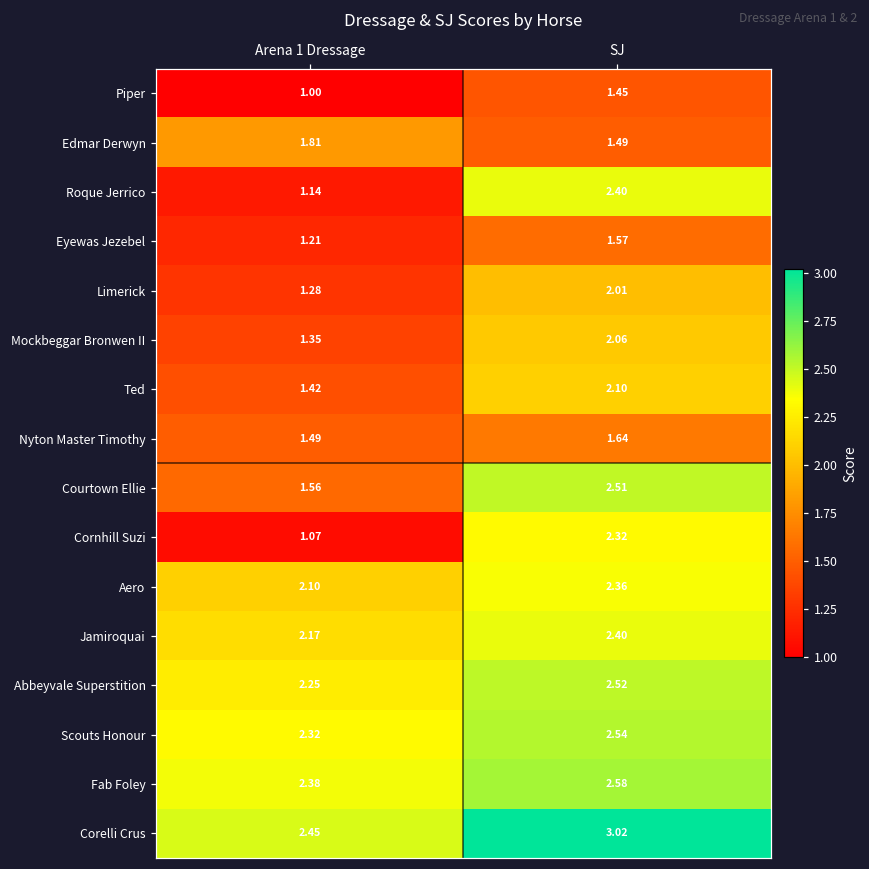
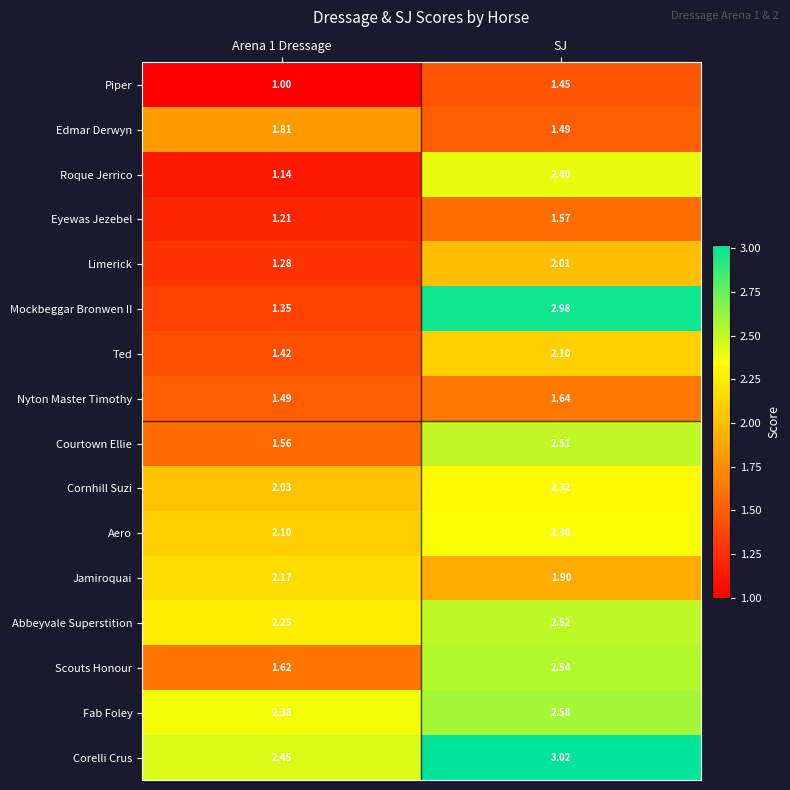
  {
    "Piper": {
      "Arena 1 Dressage": 1.00,
      "SJ": 1.45
    },
    "Edmar Derwyn": {
      "Arena 1 Dressage": 1.81,
      "SJ": 1.49
    },
    "Roque Jerrico": {
      "Arena 1 Dressage": 1.14,
      "SJ": 2.40
    },
    "Eyewas Jezebel": {
      "Arena 1 Dressage": 1.21,
      "SJ": 1.57
    },
    "Limerick": {
      "Arena 1 Dressage": 1.28,
      "SJ": 2.01
    },
    "Mockbeggar Bronwen II": {
      "Arena 1 Dressage": 1.35,
-     "SJ": 2.06
+     "SJ": 2.98
    },
    "Ted": {
      "Arena 1 Dressage": 1.42,
      "SJ": 2.10
    },
    "Nyton Master Timothy": {
      "Arena 1 Dressage": 1.49,
      "SJ": 1.64
    },
    "Courtown Ellie": {
      "Arena 1 Dressage": 1.56,
      "SJ": 2.51
    },
    "Cornhill Suzi": {
-     "Arena 1 Dressage": 1.07,
+     "Arena 1 Dressage": 2.03,
      "SJ": 2.32
    },
    "Aero": {
      "Arena 1 Dressage": 2.10,
      "SJ": 2.36
    },
    "Jamiroquai": {
      "Arena 1 Dressage": 2.17,
-     "SJ": 2.40
+     "SJ": 1.90
    },
    "Abbeyvale Superstition": {
      "Arena 1 Dressage": 2.25,
      "SJ": 2.52
    },
    "Scouts Honour": {
-     "Arena 1 Dressage": 2.32,
+     "Arena 1 Dressage": 1.62,
      "SJ": 2.54
    },
    "Fab Foley": {
      "Arena 1 Dressage": 2.38,
      "SJ": 2.58
    },
    "Corelli Crus": {
      "Arena 1 Dressage": 2.45,
      "SJ": 3.02
    }
  }
